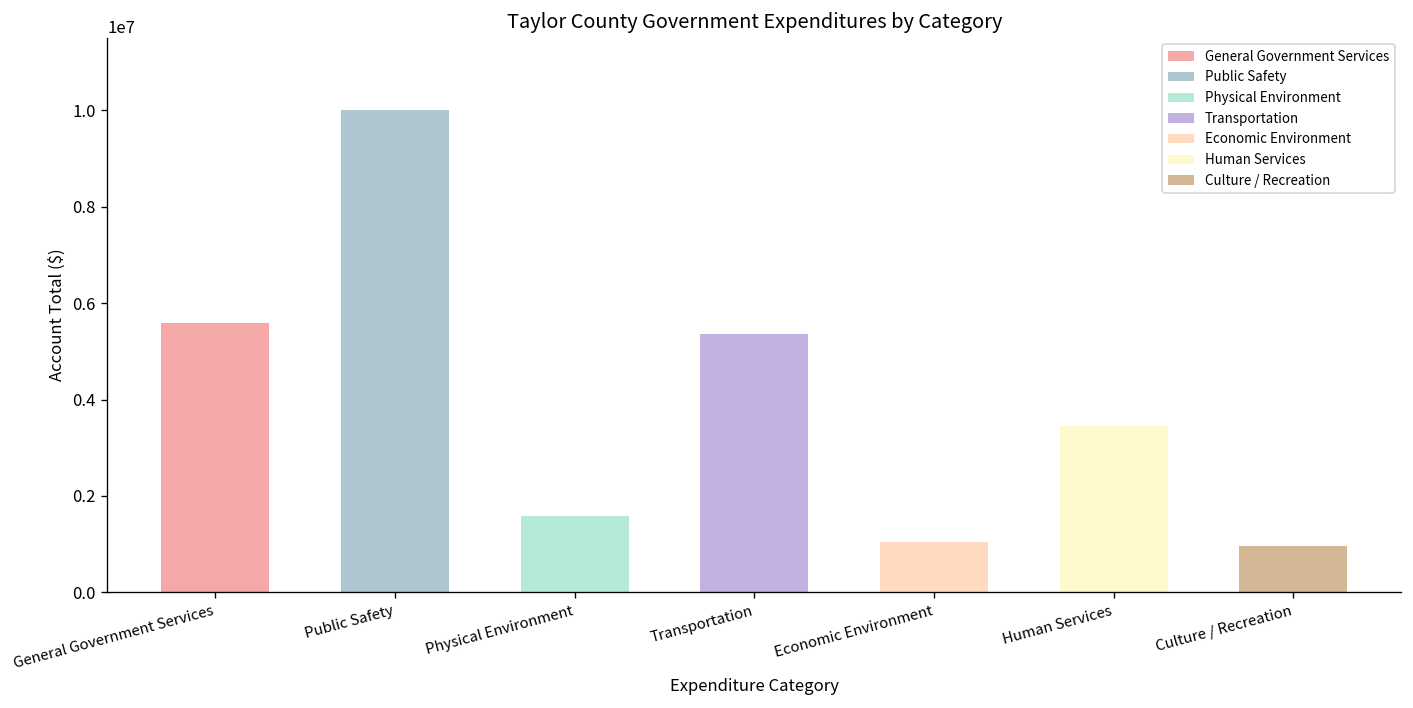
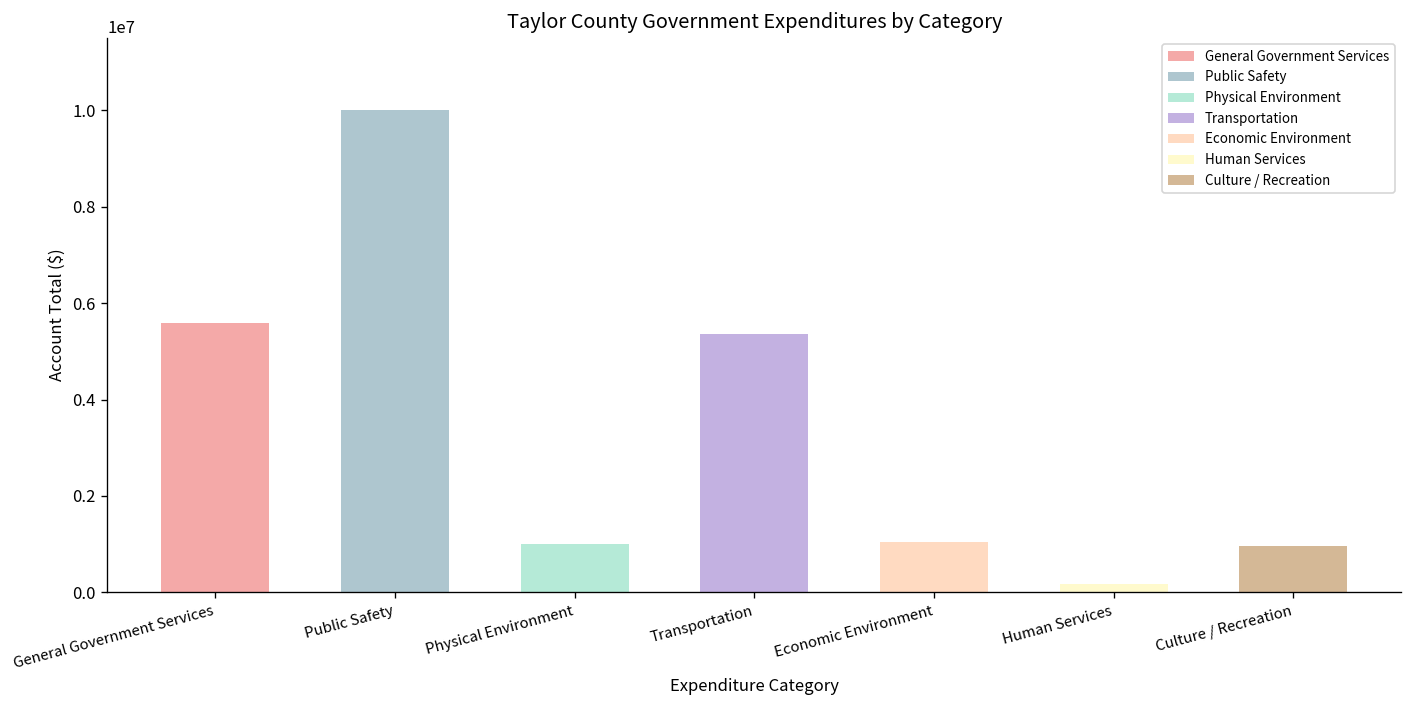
  {
    "General Government Services": 5600000,
    "Public Safety": 10000000,
-   "Physical Environment": 1600000,
+   "Physical Environment": 1000000,
    "Transportation": 5400000,
    "Economic Environment": 1100000,
-   "Human Services": 3500000,
+   "Human Services": 200000,
    "Culture / Recreation": 1000000
  }
